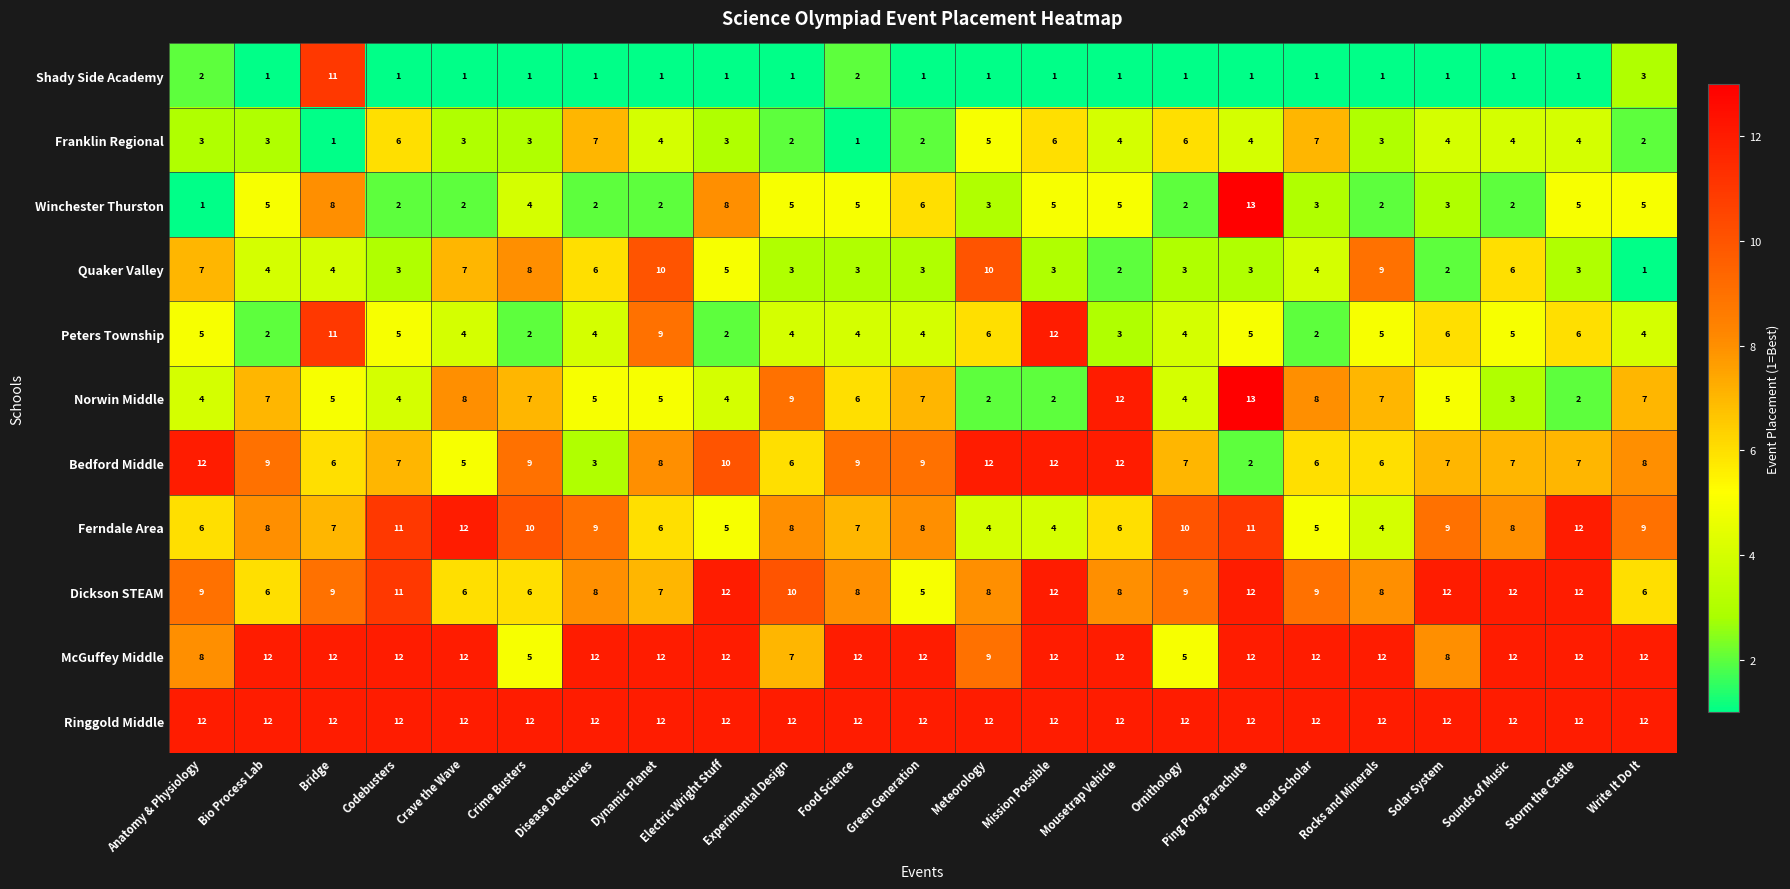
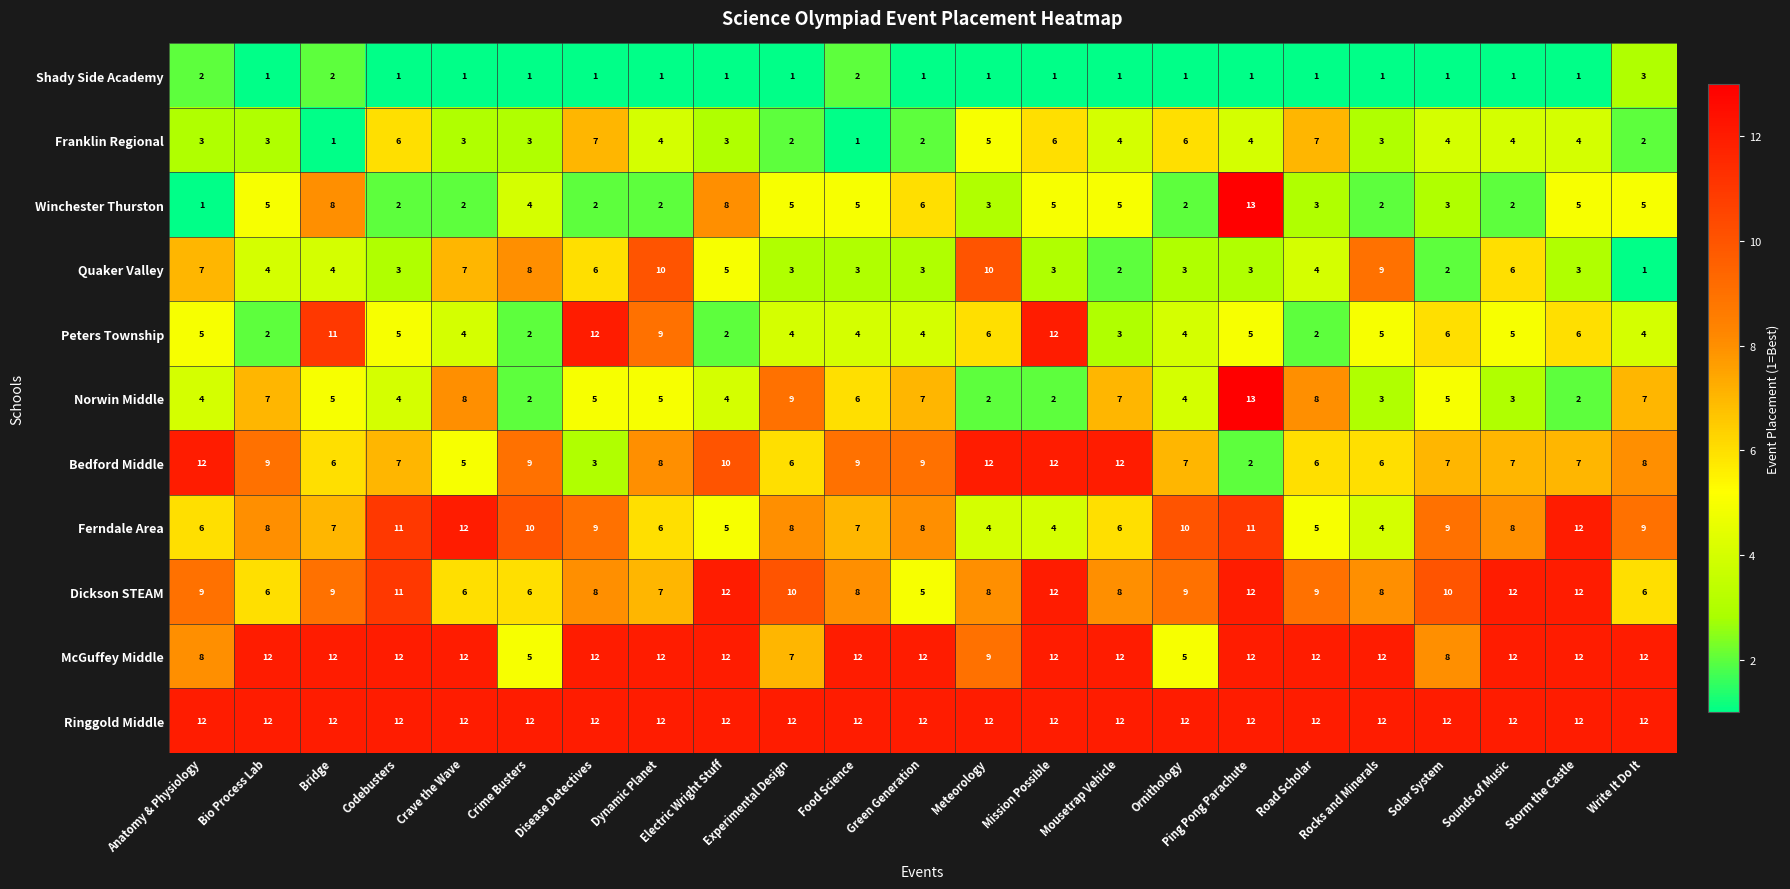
  {
    "Shady Side Academy": {
      "Anatomy & Physiology": 2,
      "Bio Process Lab": 1,
-     "Bridge": 11,
+     "Bridge": 2,
      "Codebusters": 1,
      "Crave the Wave": 1,
      "Crime Busters": 1,
      "Disease Detectives": 1,
      "Dynamic Planet": 1,
      "Electric Wright Stuff": 1,
      "Experimental Design": 1,
      "Food Science": 2,
      "Green Generation": 1,
      "Meteorology": 1,
      "Mission Possible": 1,
      "Mousetrap Vehicle": 1,
      "Ornithology": 1,
      "Ping Pong Parachute": 1,
      "Road Scholar": 1,
      "Rocks and Minerals": 1,
      "Solar System": 1,
      "Sounds of Music": 1,
      "Storm the Castle": 1,
      "Write It Do It": 3
    },
    "Peters Township": {
      "Anatomy & Physiology": 5,
      "Bio Process Lab": 2,
      "Bridge": 11,
      "Codebusters": 5,
      "Crave the Wave": 4,
      "Crime Busters": 2,
-     "Disease Detectives": 4,
+     "Disease Detectives": 12,
      "Dynamic Planet": 9,
      "Electric Wright Stuff": 2,
      "Experimental Design": 4,
      "Food Science": 4,
      "Green Generation": 4,
      "Meteorology": 6,
      "Mission Possible": 12,
      "Mousetrap Vehicle": 3,
      "Ornithology": 4,
      "Ping Pong Parachute": 5,
      "Road Scholar": 2,
      "Rocks and Minerals": 5,
      "Solar System": 6,
      "Sounds of Music": 5,
      "Storm the Castle": 6,
      "Write It Do It": 4
    },
    "Norwin Middle": {
      "Anatomy & Physiology": 4,
      "Bio Process Lab": 7,
      "Bridge": 5,
      "Codebusters": 4,
      "Crave the Wave": 8,
-     "Crime Busters": 7,
+     "Crime Busters": 2,
      "Disease Detectives": 5,
      "Dynamic Planet": 5,
      "Electric Wright Stuff": 4,
      "Experimental Design": 9,
      "Food Science": 6,
      "Green Generation": 7,
      "Meteorology": 2,
      "Mission Possible": 2,
-     "Mousetrap Vehicle": 12,
+     "Mousetrap Vehicle": 7,
      "Ornithology": 4,
      "Ping Pong Parachute": 13,
      "Road Scholar": 8,
-     "Rocks and Minerals": 7,
+     "Rocks and Minerals": 3,
      "Solar System": 5,
      "Sounds of Music": 3,
      "Storm the Castle": 2,
      "Write It Do It": 7
    },
    "Dickson STEAM": {
      "Anatomy & Physiology": 9,
      "Bio Process Lab": 6,
      "Bridge": 9,
      "Codebusters": 11,
      "Crave the Wave": 6,
      "Crime Busters": 6,
      "Disease Detectives": 8,
      "Dynamic Planet": 7,
      "Electric Wright Stuff": 12,
      "Experimental Design": 10,
      "Food Science": 8,
      "Green Generation": 5,
      "Meteorology": 8,
      "Mission Possible": 12,
      "Mousetrap Vehicle": 8,
      "Ornithology": 9,
      "Ping Pong Parachute": 12,
      "Road Scholar": 9,
      "Rocks and Minerals": 8,
-     "Solar System": 12,
+     "Solar System": 10,
      "Sounds of Music": 12,
      "Storm the Castle": 12,
      "Write It Do It": 6
    }
  }
